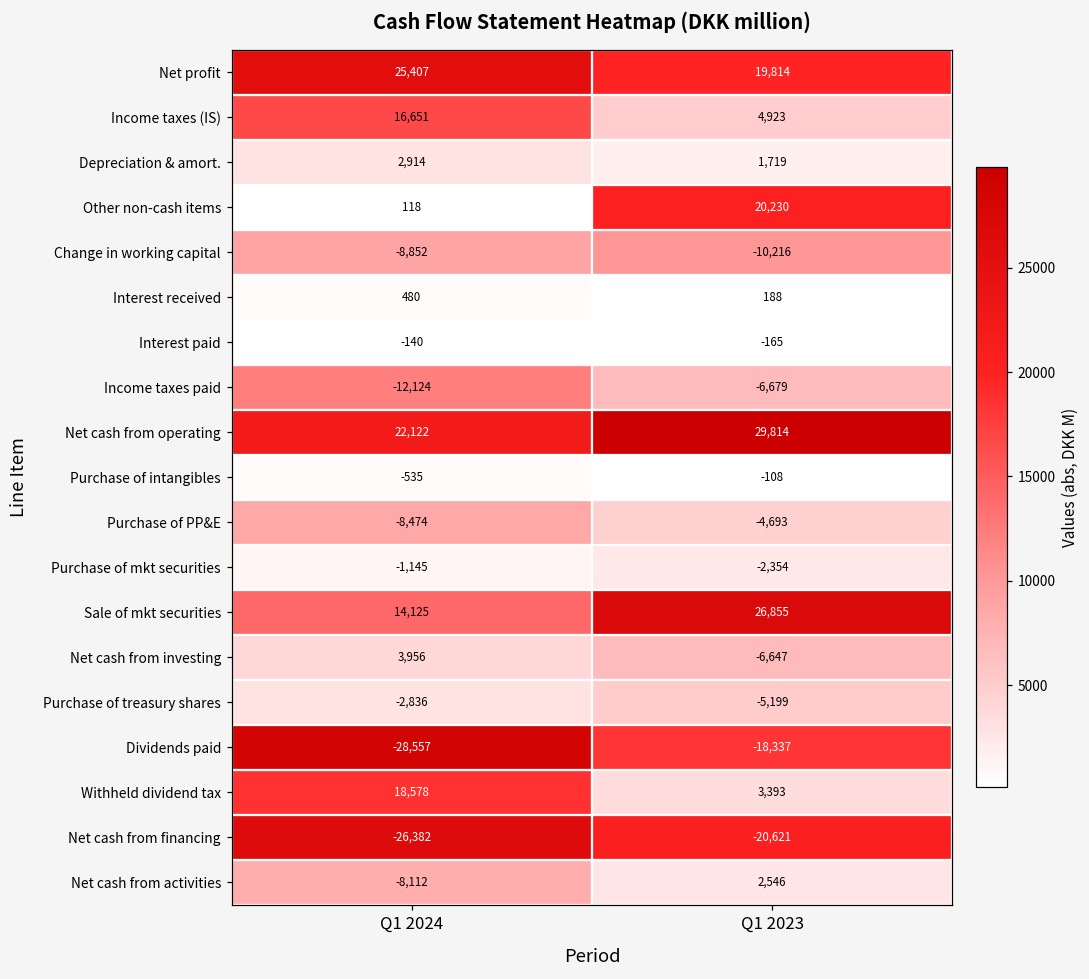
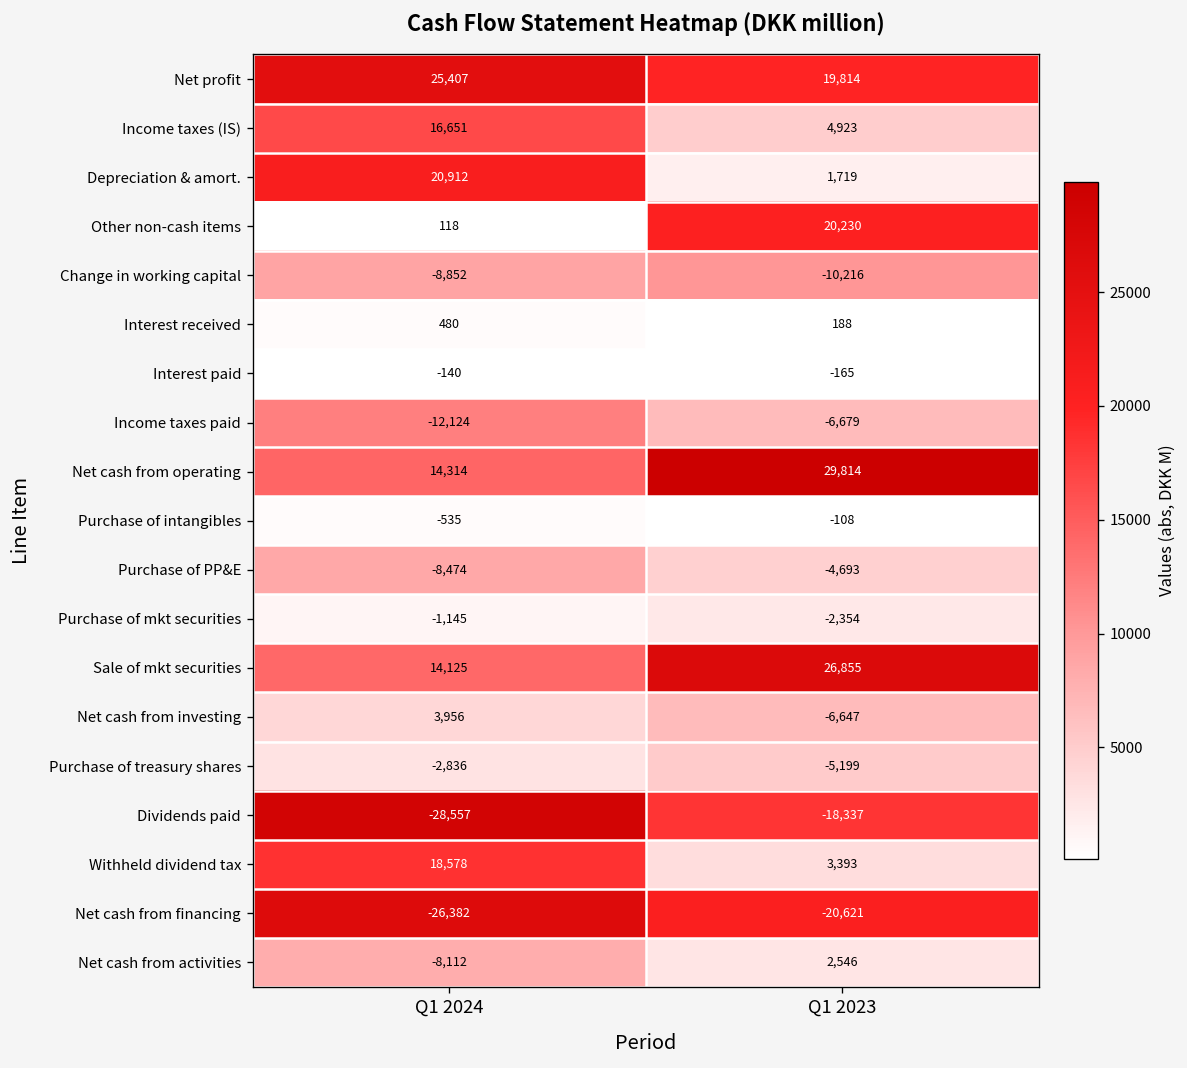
  {
    "Net profit": {
      "Q1 2024": "25,407",
      "Q1 2023": "19,814"
    },
    "Income taxes (IS)": {
      "Q1 2024": "16,651",
      "Q1 2023": "4,923"
    },
    "Depreciation & amort.": {
-     "Q1 2024": "2,914",
+     "Q1 2024": "20,912",
      "Q1 2023": "1,719"
    },
    "Other non-cash items": {
      "Q1 2024": "118",
      "Q1 2023": "20,230"
    },
    "Change in working capital": {
      "Q1 2024": "-8,852",
      "Q1 2023": "-10,216"
    },
    "Interest received": {
      "Q1 2024": "480",
      "Q1 2023": "188"
    },
    "Interest paid": {
      "Q1 2024": "-140",
      "Q1 2023": "-165"
    },
    "Income taxes paid": {
      "Q1 2024": "-12,124",
      "Q1 2023": "-6,679"
    },
    "Net cash from operating": {
-     "Q1 2024": "22,122",
+     "Q1 2024": "14,314",
      "Q1 2023": "29,814"
    },
    "Purchase of intangibles": {
      "Q1 2024": "-535",
      "Q1 2023": "-108"
    },
    "Purchase of PP&E": {
      "Q1 2024": "-8,474",
      "Q1 2023": "-4,693"
    },
    "Purchase of mkt securities": {
      "Q1 2024": "-1,145",
      "Q1 2023": "-2,354"
    },
    "Sale of mkt securities": {
      "Q1 2024": "14,125",
      "Q1 2023": "26,855"
    },
    "Net cash from investing": {
      "Q1 2024": "3,956",
      "Q1 2023": "-6,647"
    },
    "Purchase of treasury shares": {
      "Q1 2024": "-2,836",
      "Q1 2023": "-5,199"
    },
    "Dividends paid": {
      "Q1 2024": "-28,557",
      "Q1 2023": "-18,337"
    },
    "Withheld dividend tax": {
      "Q1 2024": "18,578",
      "Q1 2023": "3,393"
    },
    "Net cash from financing": {
      "Q1 2024": "-26,382",
      "Q1 2023": "-20,621"
    },
    "Net cash from activities": {
      "Q1 2024": "-8,112",
      "Q1 2023": "2,546"
    }
  }
